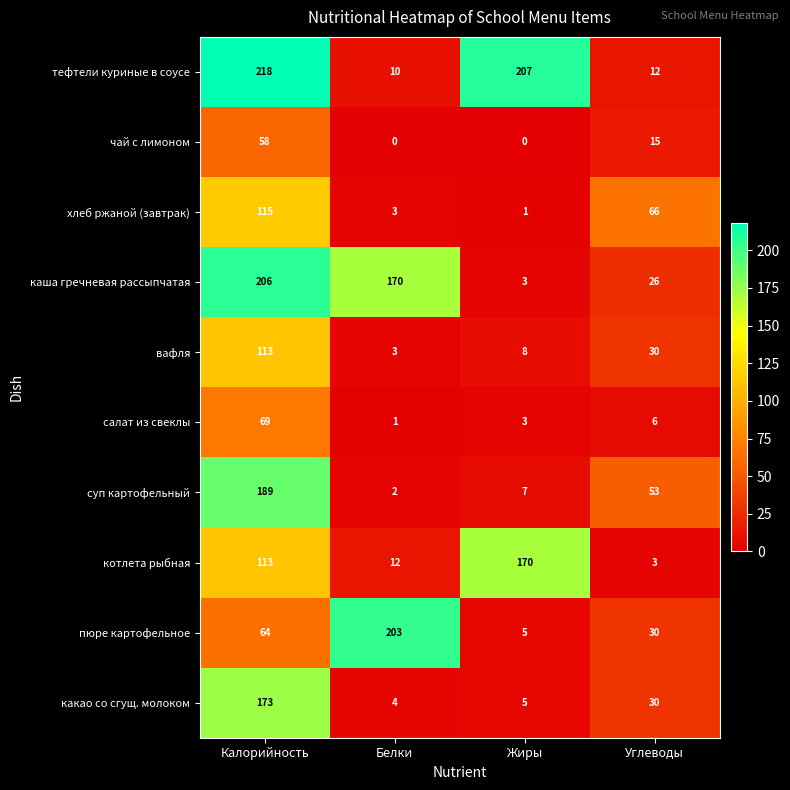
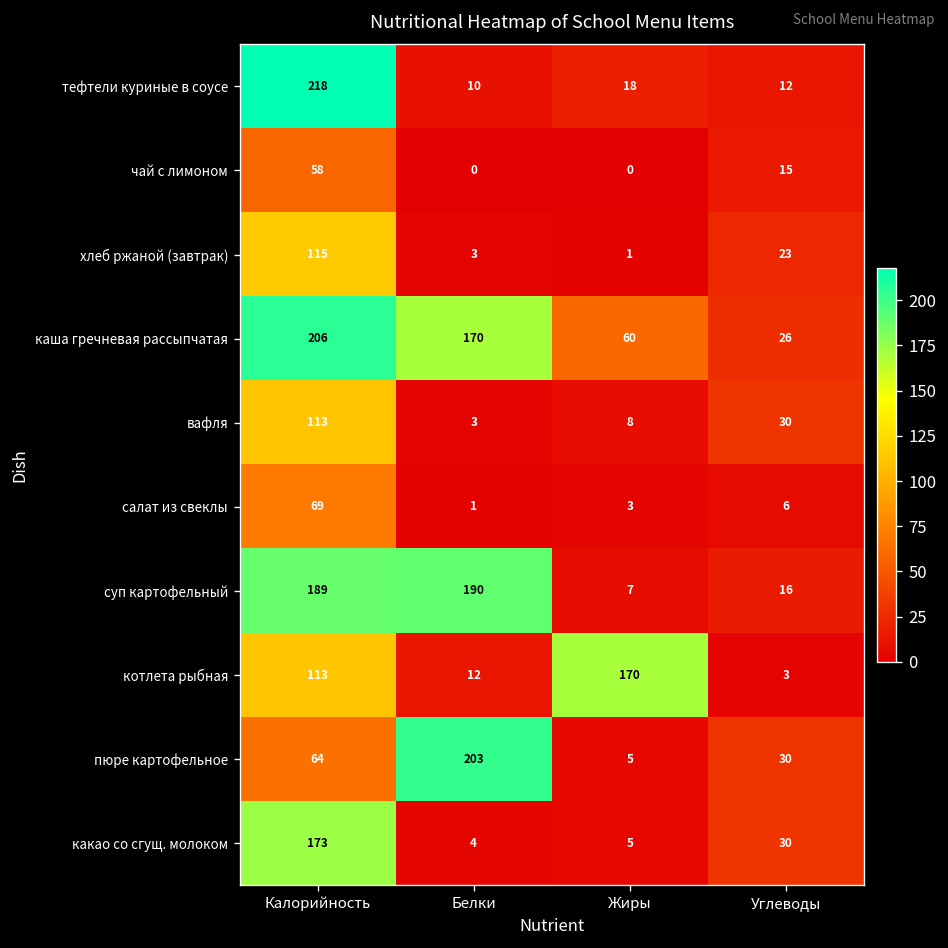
  {
    "тефтели куриные в соусе": {
      "Калорийность": 218,
      "Белки": 10,
-     "Жиры": 207,
+     "Жиры": 18,
      "Углеводы": 12
    },
    "чай с лимоном": {
      "Калорийность": 58,
      "Белки": 0,
      "Жиры": 0,
      "Углеводы": 15
    },
    "хлеб ржаной (завтрак)": {
      "Калорийность": 115,
      "Белки": 3,
      "Жиры": 1,
-     "Углеводы": 66
+     "Углеводы": 23
    },
    "каша гречневая рассыпчатая": {
      "Калорийность": 206,
      "Белки": 170,
-     "Жиры": 3,
+     "Жиры": 60,
      "Углеводы": 26
    },
    "вафля": {
      "Калорийность": 113,
      "Белки": 3,
      "Жиры": 8,
      "Углеводы": 30
    },
    "салат из свеклы": {
      "Калорийность": 69,
      "Белки": 1,
      "Жиры": 3,
      "Углеводы": 6
    },
    "суп картофельный": {
      "Калорийность": 189,
-     "Белки": 2,
+     "Белки": 190,
      "Жиры": 7,
-     "Углеводы": 53
+     "Углеводы": 16
    },
    "котлета рыбная": {
      "Калорийность": 113,
      "Белки": 12,
      "Жиры": 170,
      "Углеводы": 3
    },
    "пюре картофельное": {
      "Калорийность": 64,
      "Белки": 203,
      "Жиры": 5,
      "Углеводы": 30
    },
    "какао со сгущ. молоком": {
      "Калорийность": 173,
      "Белки": 4,
      "Жиры": 5,
      "Углеводы": 30
    }
  }
